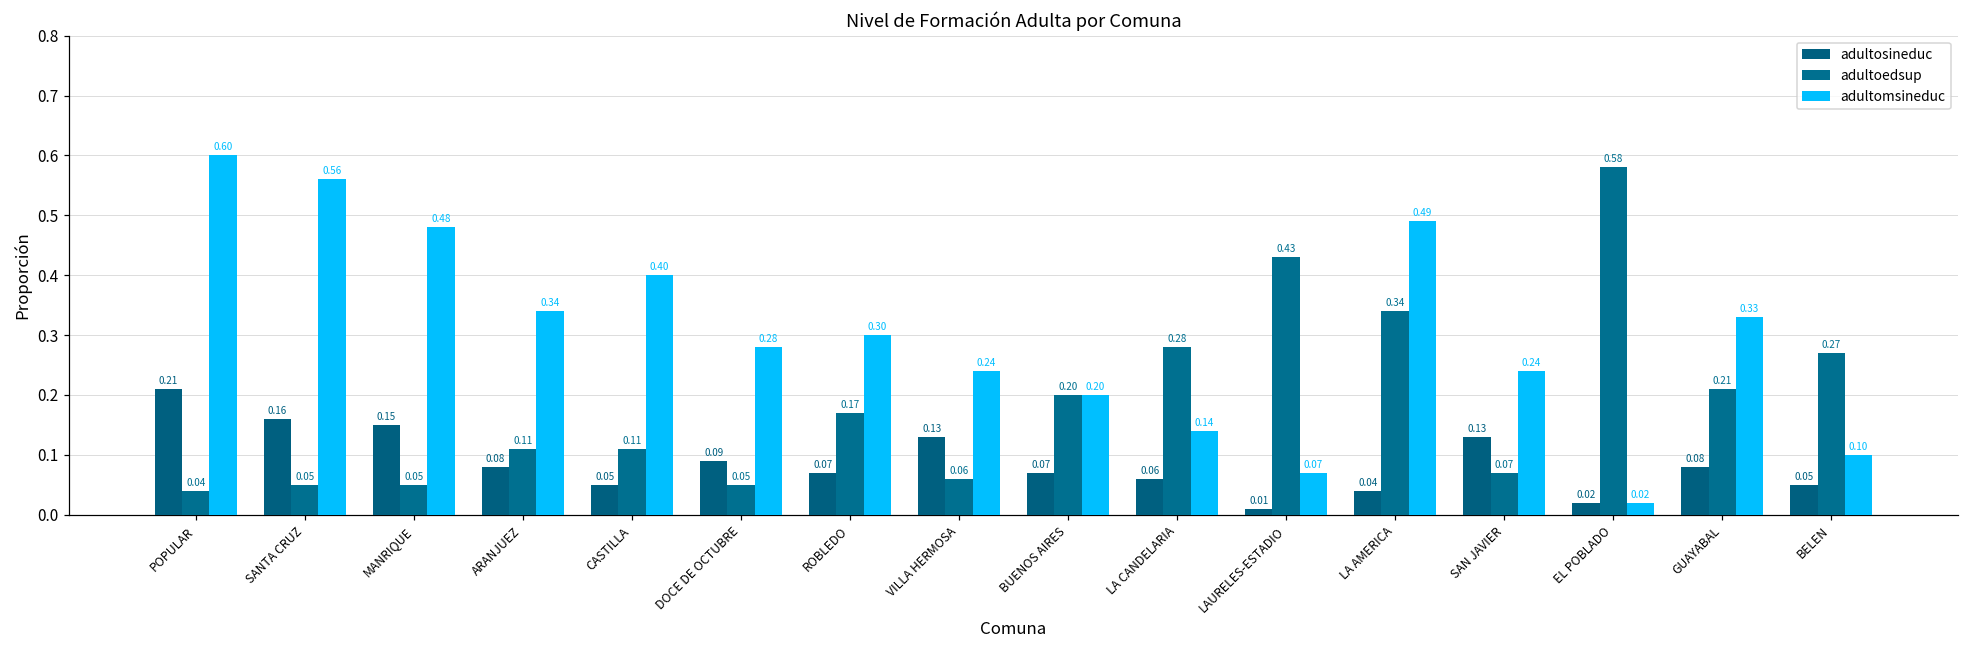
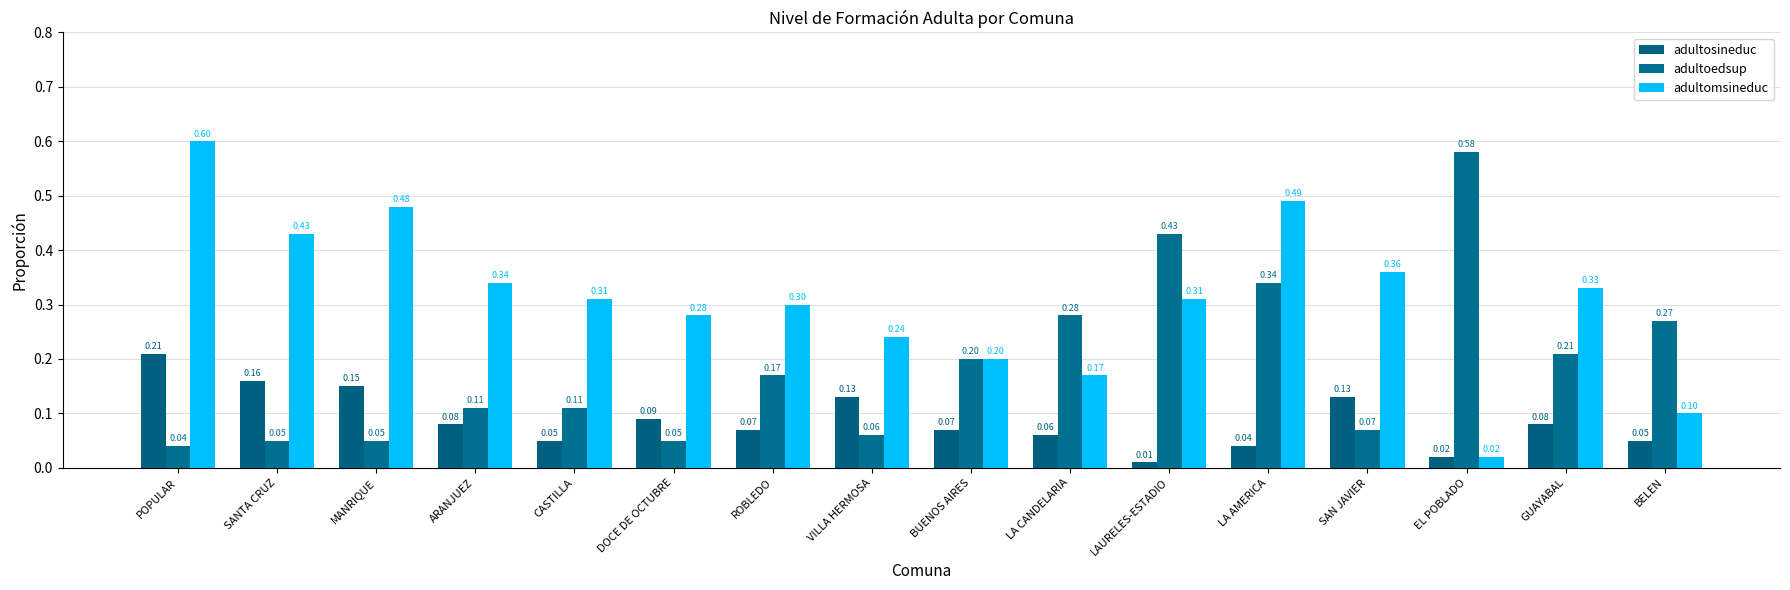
  {
    "adultomsineduc": {
      "POPULAR": 0.60,
-     "SANTA CRUZ": 0.56,
+     "SANTA CRUZ": 0.43,
      "MANRIQUE": 0.48,
      "ARANJUEZ": 0.34,
-     "CASTILLA": 0.40,
+     "CASTILLA": 0.31,
      "DOCE DE OCTUBRE": 0.28,
      "ROBLEDO": 0.30,
      "VILLA HERMOSA": 0.24,
      "BUENOS AIRES": 0.20,
-     "LA CANDELARIA": 0.14,
-     "LAURELES-ESTADIO": 0.07,
+     "LA CANDELARIA": 0.17,
+     "LAURELES-ESTADIO": 0.31,
      "LA AMERICA": 0.49,
-     "SAN JAVIER": 0.24,
+     "SAN JAVIER": 0.36,
      "EL POBLADO": 0.02,
      "GUAYABAL": 0.33,
      "BELEN": 0.10
    }
  }
